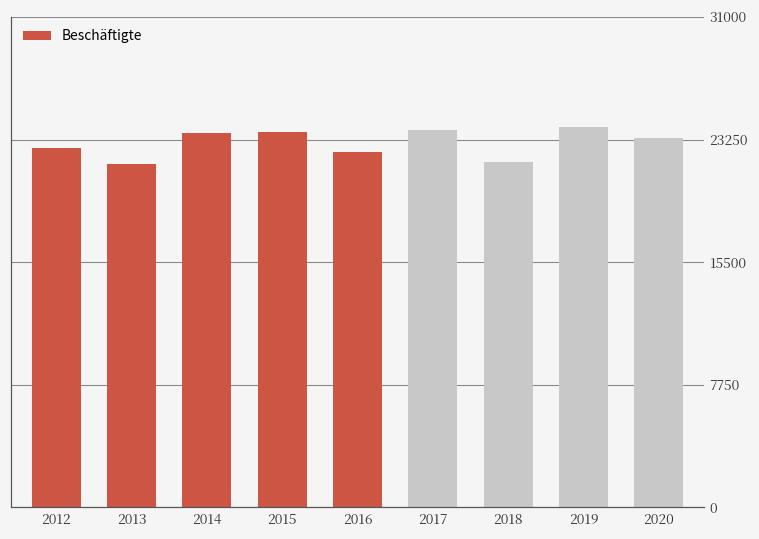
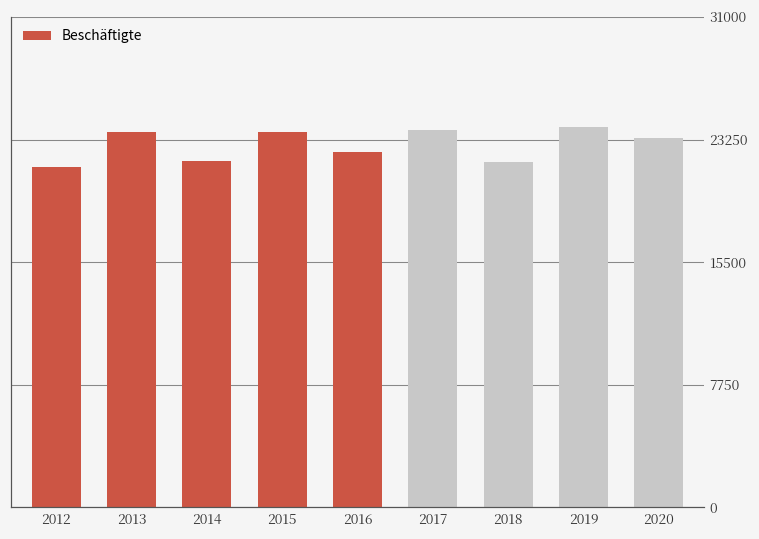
  {
-   "2012": 22700,
-   "2013": 21700,
-   "2014": 23700,
+   "2012": 21500,
+   "2013": 23700,
+   "2014": 21900,
    "2015": 23700,
    "2016": 22500,
    "2017": 23900,
    "2018": 21800,
    "2019": 24000,
    "2020": 23400
  }
